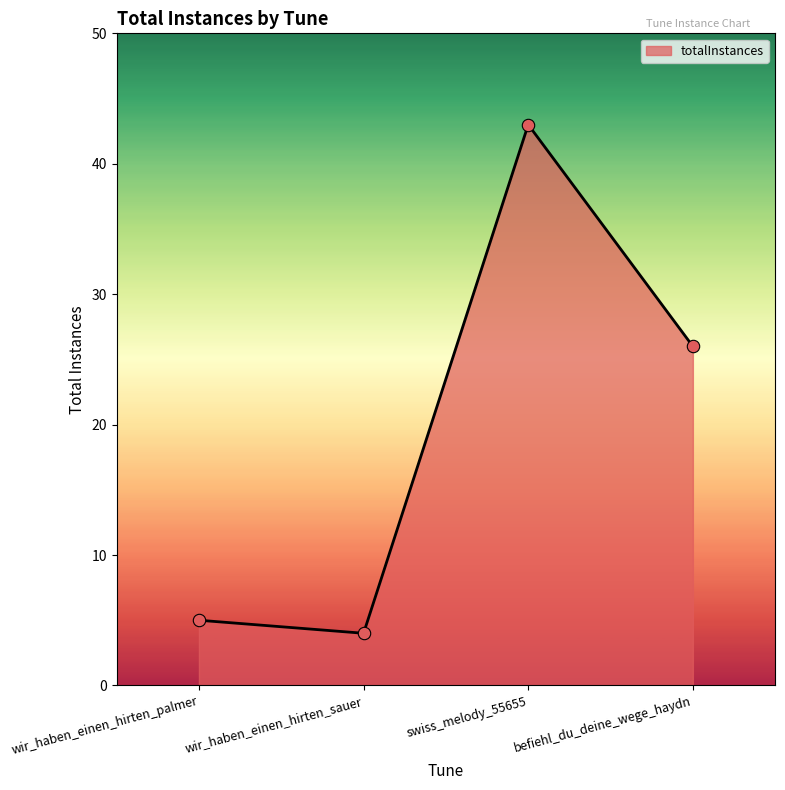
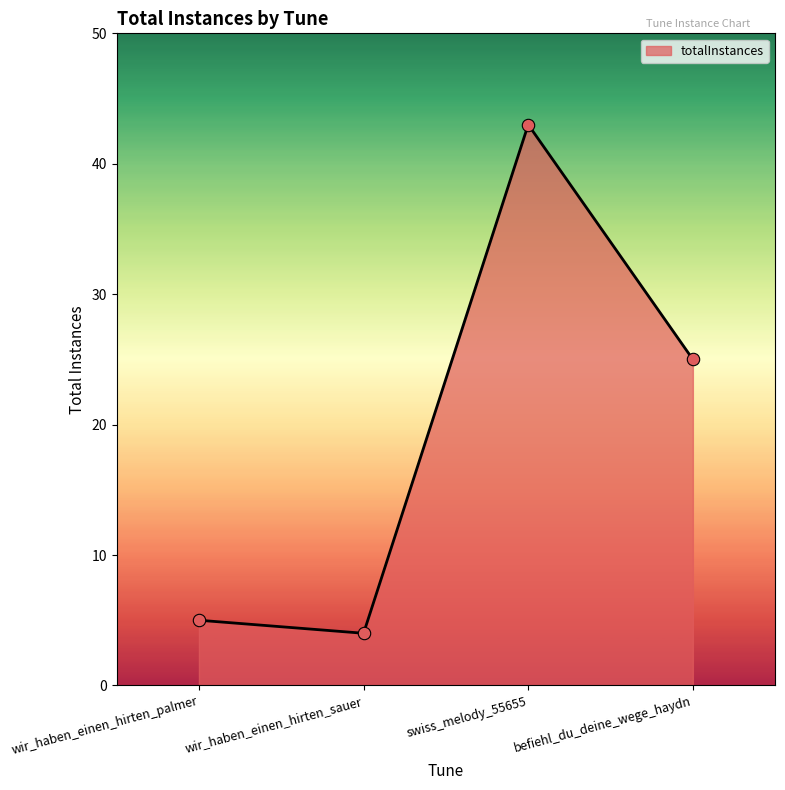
  {
    "wir_haben_einen_hirten_palmer": 5,
    "wir_haben_einen_hirten_sauer": 4,
    "swiss_melody_55655": 43,
-   "befiehl_du_deine_wege_haydn": 26
+   "befiehl_du_deine_wege_haydn": 25
  }
